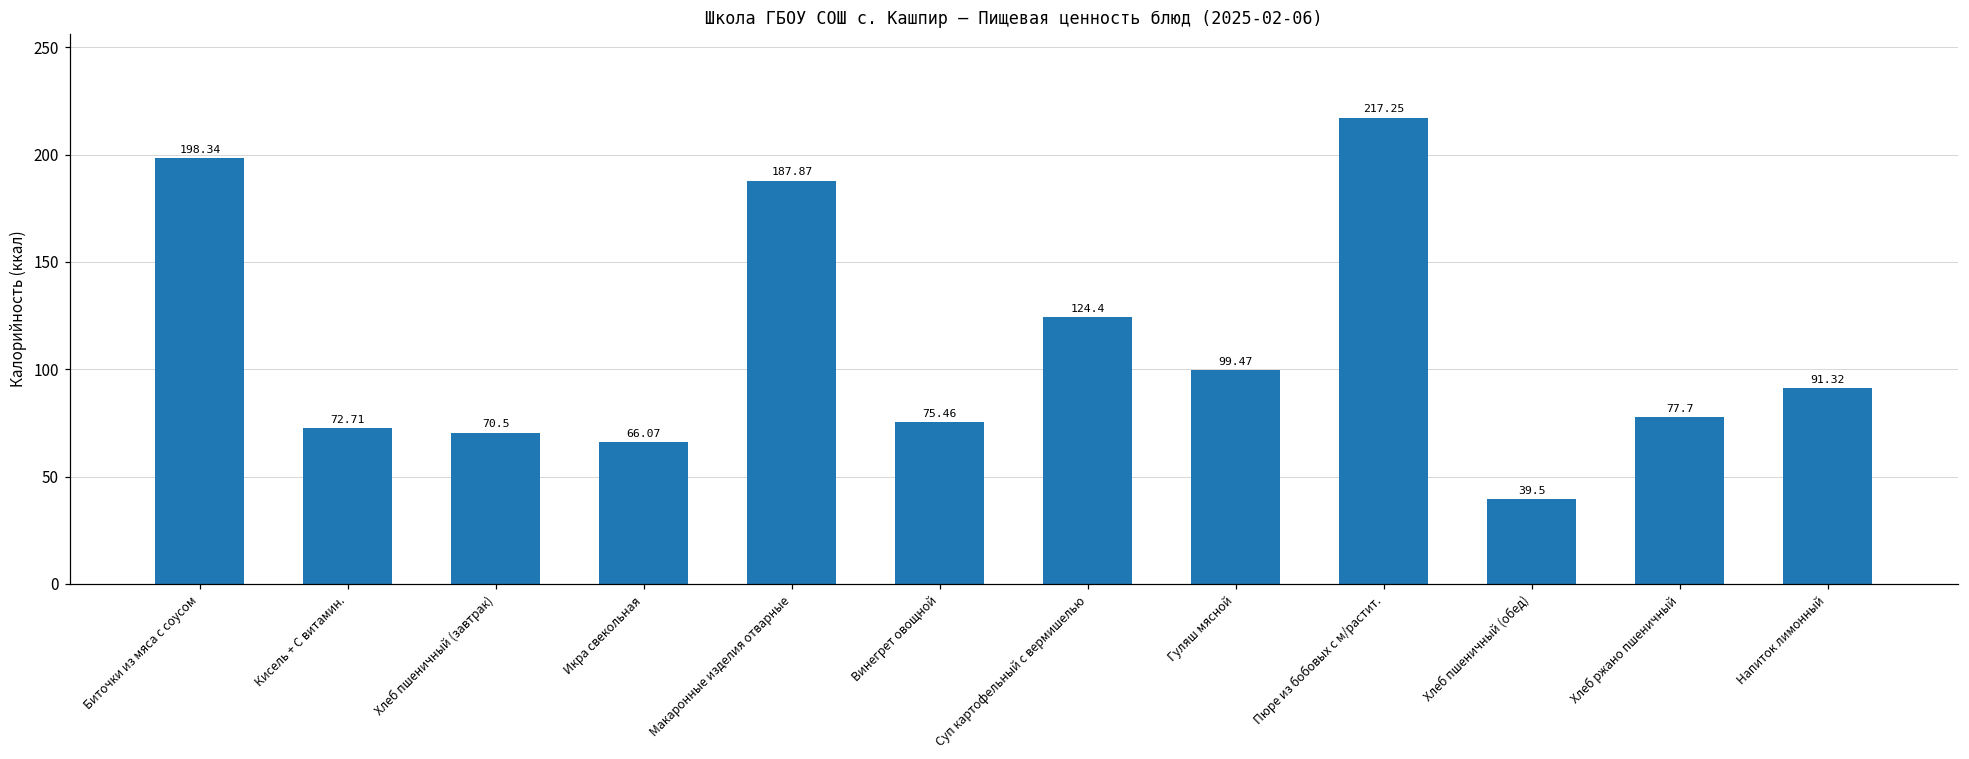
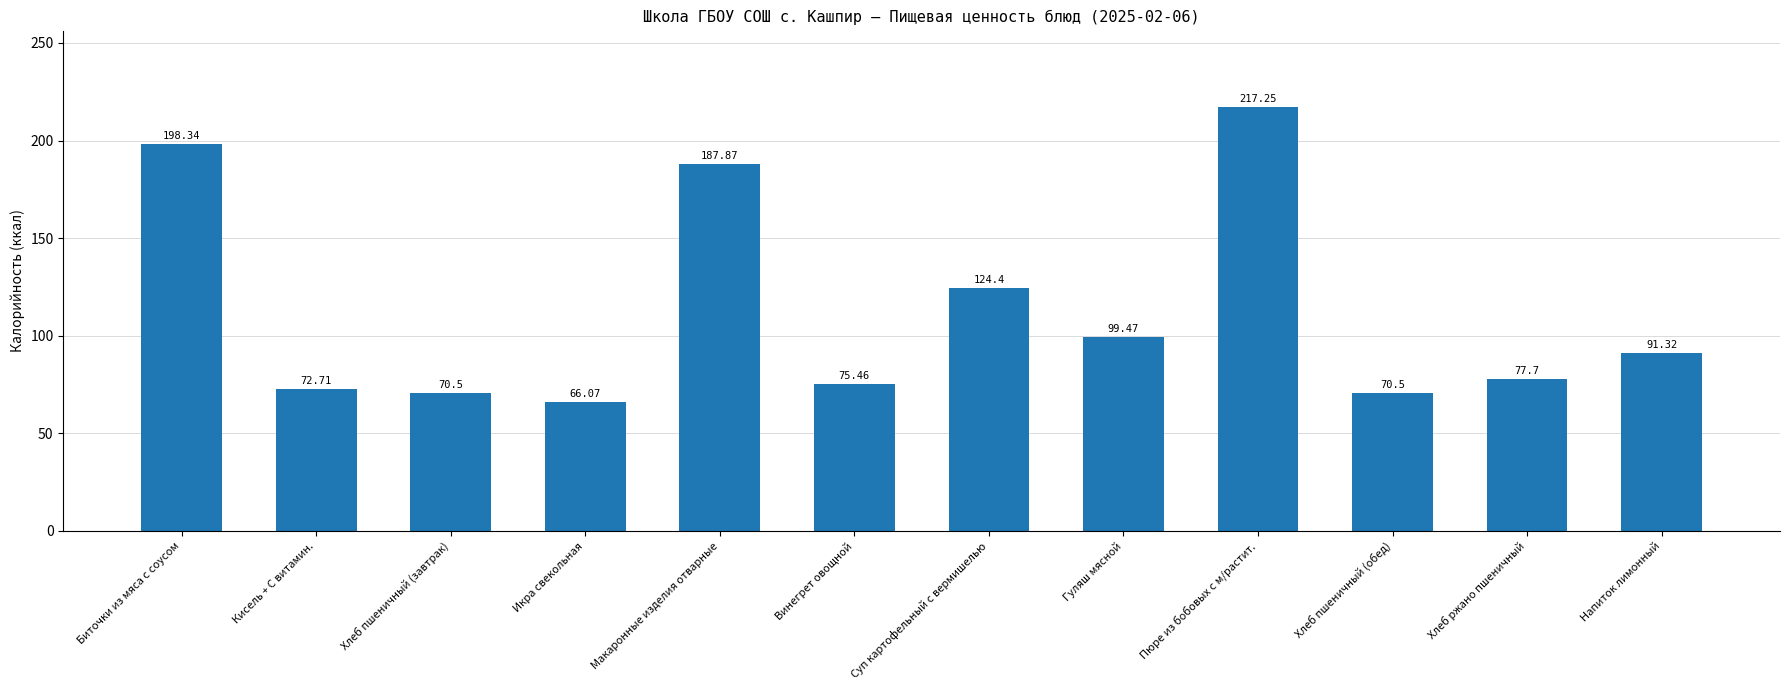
  {
    "Биточки из мяса с соусом": 198.34,
    "Кисель + С витамин.": 72.71,
    "Хлеб пшеничный (завтрак)": 70.5,
    "Икра свекольная": 66.07,
    "Макаронные изделия отварные": 187.87,
    "Винегрет овощной": 75.46,
    "Суп картофельный с вермишелью": 124.4,
    "Гуляш мясной": 99.47,
    "Пюре из бобовых с м/растит.": 217.25,
-   "Хлеб пшеничный (обед)": 39.5,
+   "Хлеб пшеничный (обед)": 70.5,
    "Хлеб ржано пшеничный": 77.7,
    "Напиток лимонный": 91.32
  }
